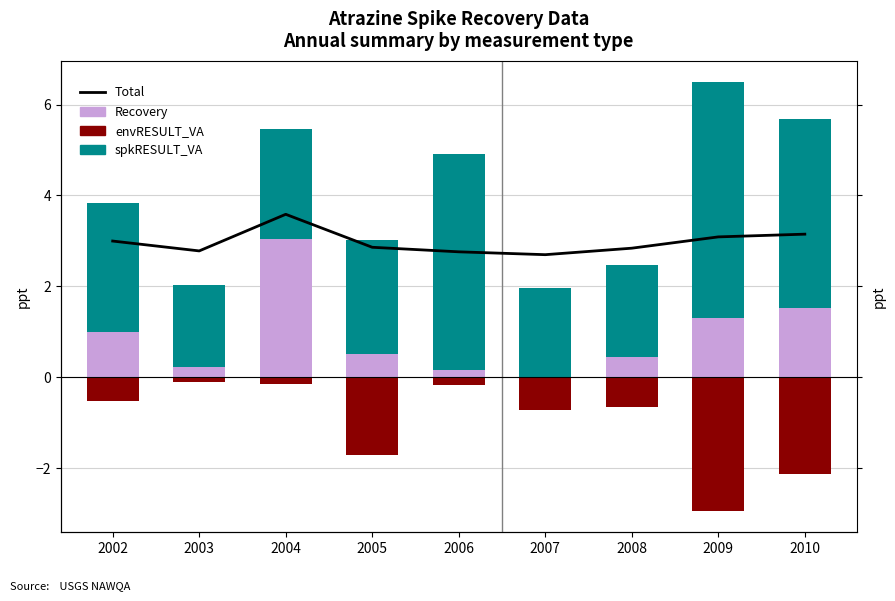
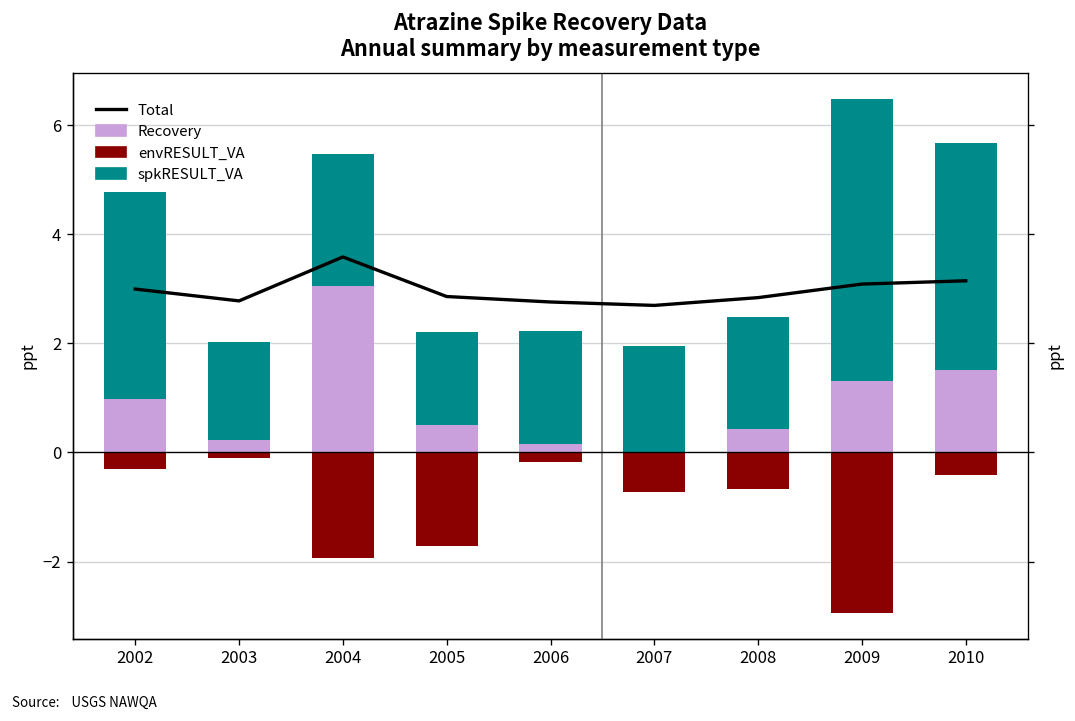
  {
    "Recovery": {
      "2002": 1.0,
      "2003": 0.2,
      "2004": 3.1,
      "2005": 0.5,
      "2006": 0.2,
      "2008": 0.4,
      "2009": 1.3,
      "2010": 1.5
    },
    "spkRESULT_VA": {
-     "2002": 2.8,
+     "2002": 3.8,
      "2003": 1.8,
      "2004": 2.4,
-     "2005": 2.5,
-     "2006": 4.8,
+     "2005": 1.7,
+     "2006": 2.1,
      "2007": 2.0,
      "2008": 2.0,
      "2009": 5.2,
      "2010": 4.2
    },
    "envRESULT_VA": {
-     "2002": -0.5,
+     "2002": -0.3,
      "2003": -0.1,
-     "2004": -0.1,
+     "2004": -1.9,
      "2005": -1.7,
      "2006": -0.2,
      "2007": -0.7,
      "2008": -0.7,
      "2009": -2.9,
-     "2010": -2.1
+     "2010": -0.4
    }
  }
